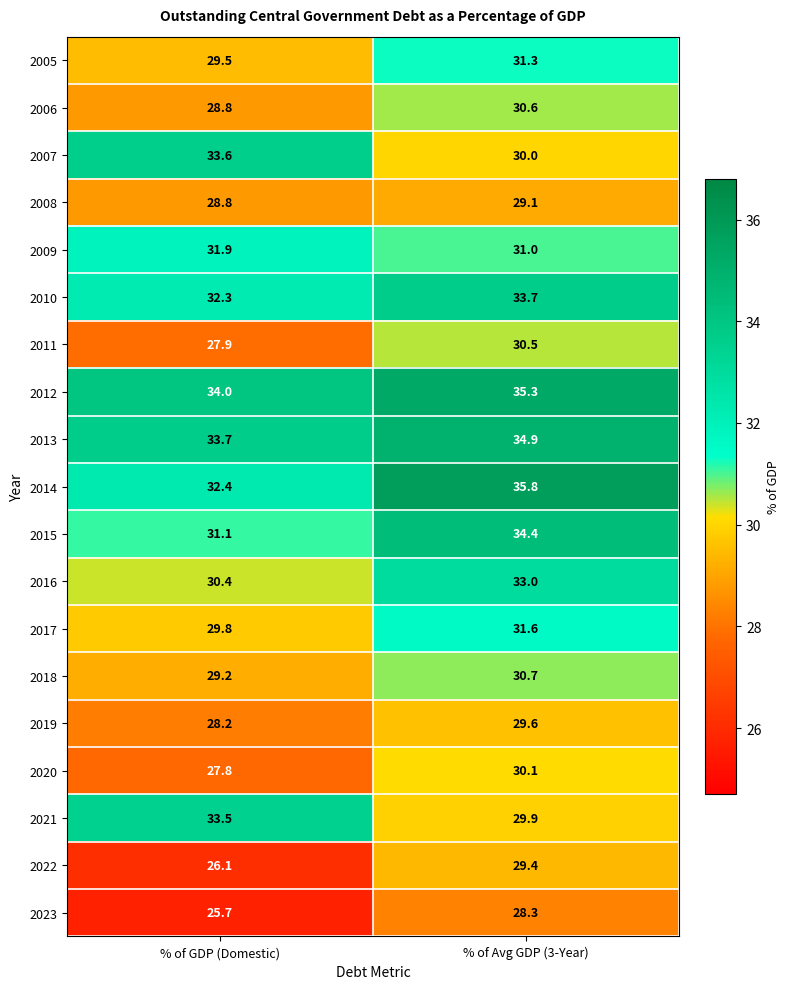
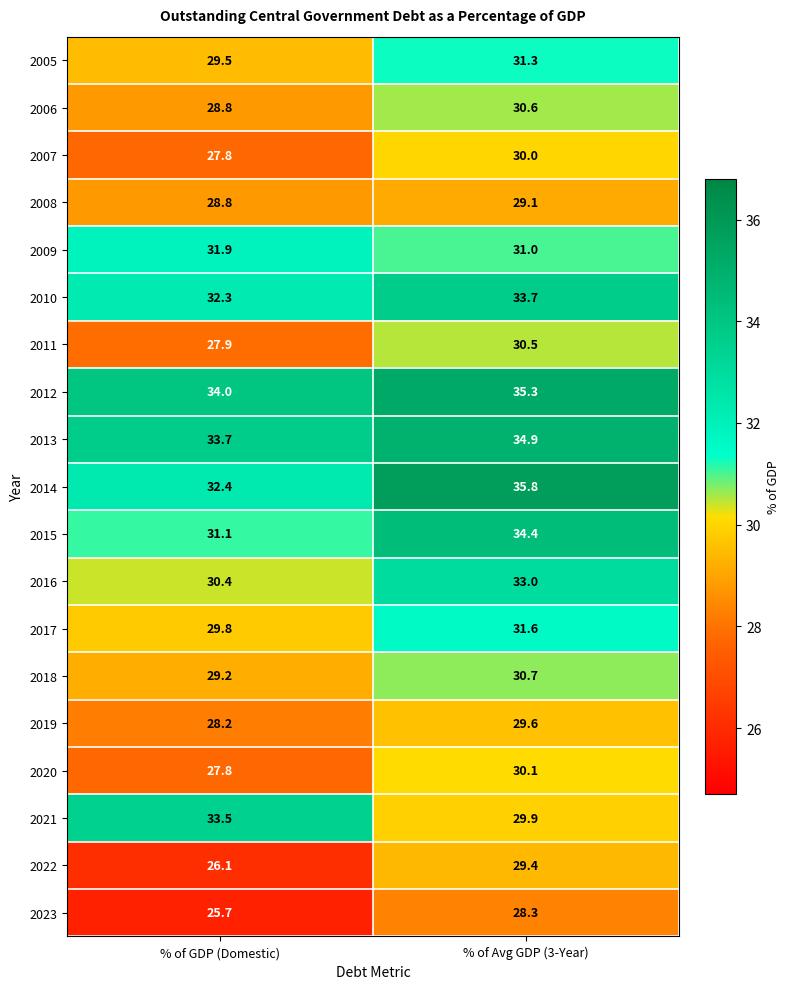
  {
    "2005": {
      "% of GDP (Domestic)": 29.5,
      "% of Avg GDP (3-Year)": 31.3
    },
    "2006": {
      "% of GDP (Domestic)": 28.8,
      "% of Avg GDP (3-Year)": 30.6
    },
    "2007": {
-     "% of GDP (Domestic)": 33.6,
+     "% of GDP (Domestic)": 27.8,
      "% of Avg GDP (3-Year)": 30.0
    },
    "2008": {
      "% of GDP (Domestic)": 28.8,
      "% of Avg GDP (3-Year)": 29.1
    },
    "2009": {
      "% of GDP (Domestic)": 31.9,
      "% of Avg GDP (3-Year)": 31.0
    },
    "2010": {
      "% of GDP (Domestic)": 32.3,
      "% of Avg GDP (3-Year)": 33.7
    },
    "2011": {
      "% of GDP (Domestic)": 27.9,
      "% of Avg GDP (3-Year)": 30.5
    },
    "2012": {
      "% of GDP (Domestic)": 34.0,
      "% of Avg GDP (3-Year)": 35.3
    },
    "2013": {
      "% of GDP (Domestic)": 33.7,
      "% of Avg GDP (3-Year)": 34.9
    },
    "2014": {
      "% of GDP (Domestic)": 32.4,
      "% of Avg GDP (3-Year)": 35.8
    },
    "2015": {
      "% of GDP (Domestic)": 31.1,
      "% of Avg GDP (3-Year)": 34.4
    },
    "2016": {
      "% of GDP (Domestic)": 30.4,
      "% of Avg GDP (3-Year)": 33.0
    },
    "2017": {
      "% of GDP (Domestic)": 29.8,
      "% of Avg GDP (3-Year)": 31.6
    },
    "2018": {
      "% of GDP (Domestic)": 29.2,
      "% of Avg GDP (3-Year)": 30.7
    },
    "2019": {
      "% of GDP (Domestic)": 28.2,
      "% of Avg GDP (3-Year)": 29.6
    },
    "2020": {
      "% of GDP (Domestic)": 27.8,
      "% of Avg GDP (3-Year)": 30.1
    },
    "2021": {
      "% of GDP (Domestic)": 33.5,
      "% of Avg GDP (3-Year)": 29.9
    },
    "2022": {
      "% of GDP (Domestic)": 26.1,
      "% of Avg GDP (3-Year)": 29.4
    },
    "2023": {
      "% of GDP (Domestic)": 25.7,
      "% of Avg GDP (3-Year)": 28.3
    }
  }
